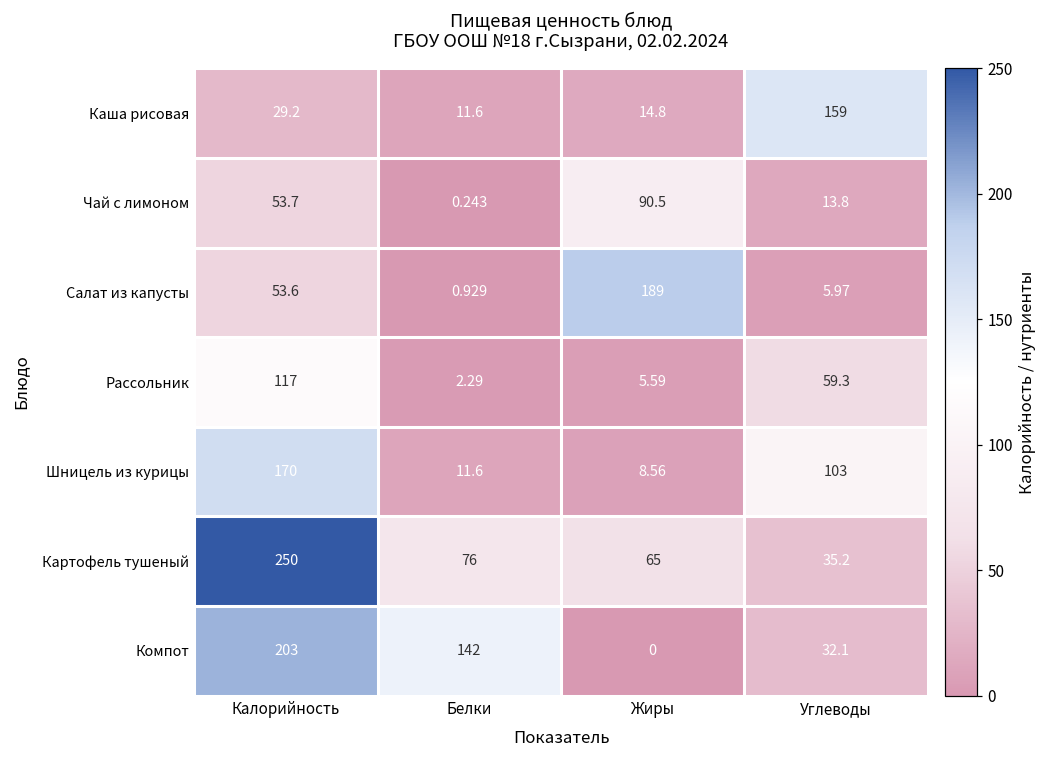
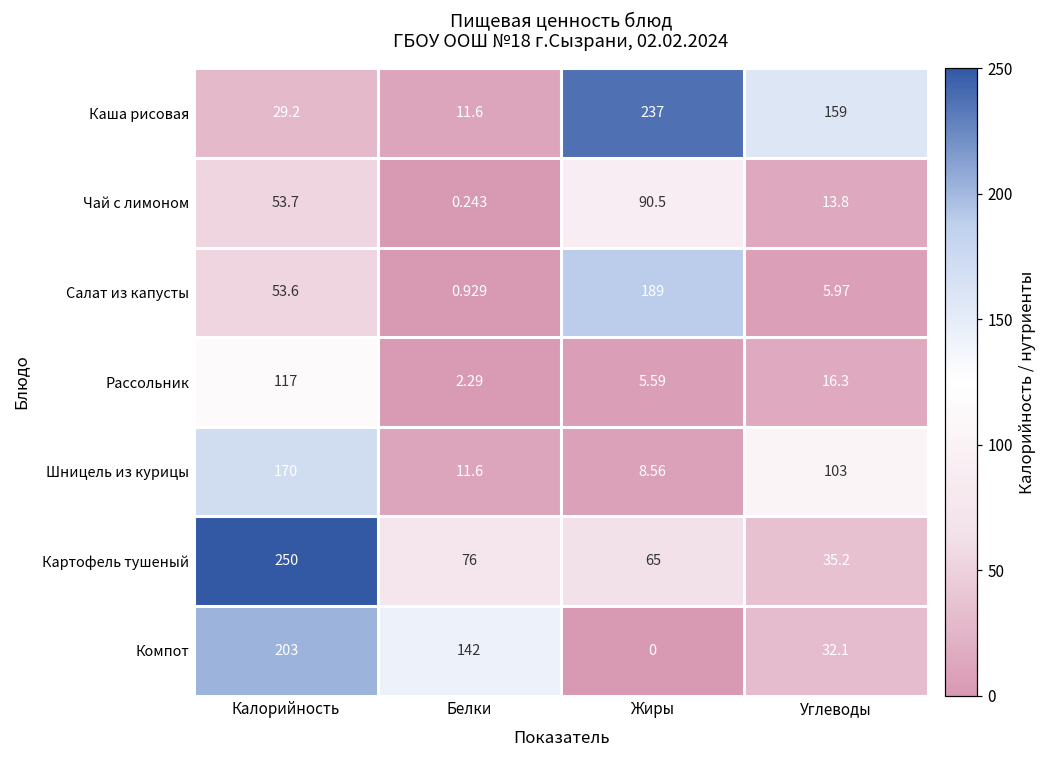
  {
    "Каша рисовая": {
      "Калорийность": 29.2,
      "Белки": 11.6,
-     "Жиры": 14.8,
+     "Жиры": 237,
      "Углеводы": 159
    },
    "Чай с лимоном": {
      "Калорийность": 53.7,
      "Белки": 0.243,
      "Жиры": 90.5,
      "Углеводы": 13.8
    },
    "Салат из капусты": {
      "Калорийность": 53.6,
      "Белки": 0.929,
      "Жиры": 189,
      "Углеводы": 5.97
    },
    "Рассольник": {
      "Калорийность": 117,
      "Белки": 2.29,
      "Жиры": 5.59,
-     "Углеводы": 59.3
+     "Углеводы": 16.3
    },
    "Шницель из курицы": {
      "Белки": 11.6,
      "Жиры": 8.56,
      "Углеводы": 103
    },
    "Картофель тушеный": {
      "Калорийность": 250,
      "Белки": 76,
      "Жиры": 65,
      "Углеводы": 35.2
    },
    "Компот": {
      "Калорийность": 203,
      "Белки": 142,
      "Жиры": 0,
      "Углеводы": 32.1
    }
  }
